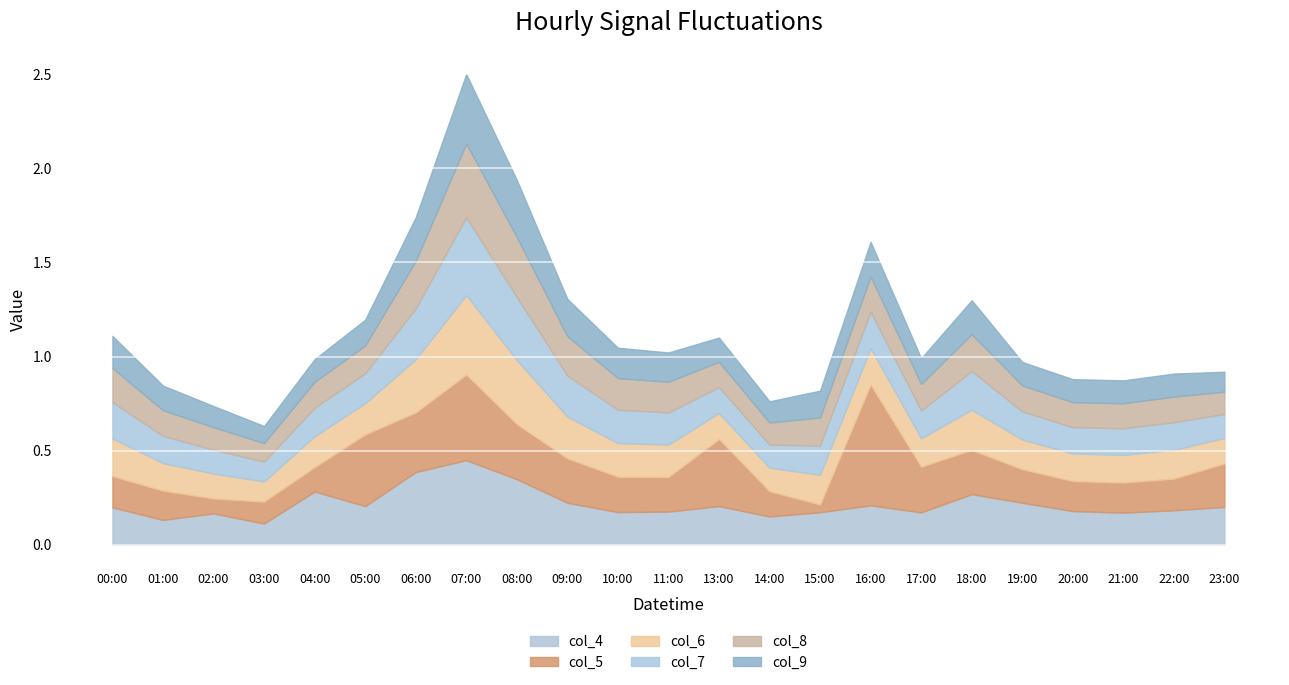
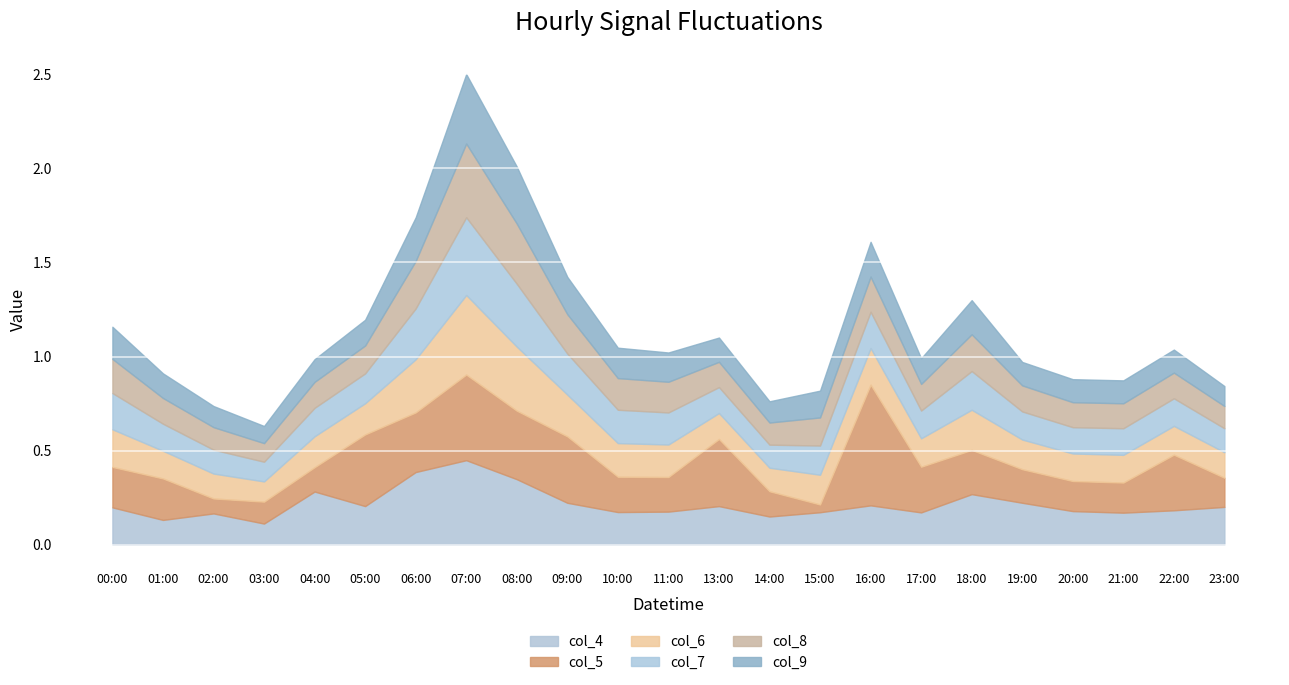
  {
    "col_5": {
-     "00:00": 0.17,
-     "01:00": 0.16,
+     "00:00": 0.22,
+     "01:00": 0.22,
      "02:00": 0.08,
      "03:00": 0.12,
      "04:00": 0.13,
      "05:00": 0.38,
      "06:00": 0.32,
      "07:00": 0.46,
-     "08:00": 0.29,
-     "09:00": 0.24,
+     "08:00": 0.36,
+     "09:00": 0.35,
      "10:00": 0.19,
      "11:00": 0.18,
      "13:00": 0.36,
      "14:00": 0.13,
      "15:00": 0.04,
      "16:00": 0.64,
      "17:00": 0.24,
      "18:00": 0.24,
      "19:00": 0.18,
      "20:00": 0.16,
      "21:00": 0.16,
-     "22:00": 0.17,
-     "23:00": 0.23
+     "22:00": 0.30,
+     "23:00": 0.15
    }
  }
